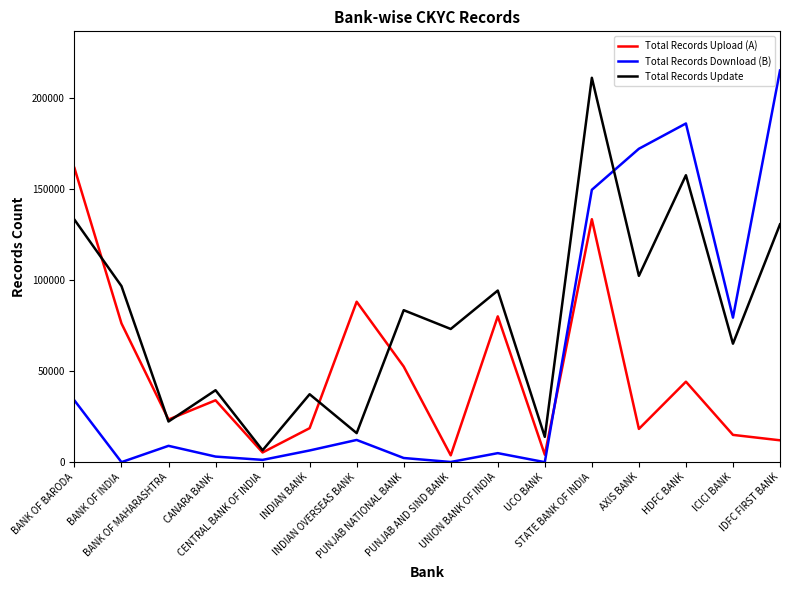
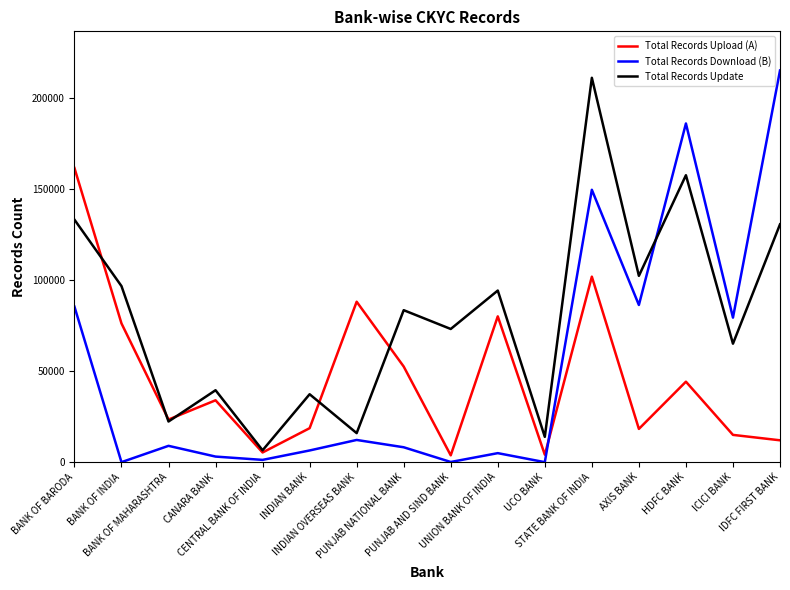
  {
    "Total Records Upload (A)": {
      "BANK OF BARODA": 162000,
      "BANK OF INDIA": 76000,
      "CANARA BANK": 34000,
      "INDIAN BANK": 19000,
      "INDIAN OVERSEAS BANK": 88000,
      "PUNJAB NATIONAL BANK": 53000,
      "PUNJAB AND SIND BANK": 4000,
      "UNION BANK OF INDIA": 80000,
      "UCO BANK": 4000,
-     "STATE BANK OF INDIA": 134000,
+     "STATE BANK OF INDIA": 102000,
      "AXIS BANK": 18000,
      "HDFC BANK": 44000,
      "ICICI BANK": 15000,
      "IDFC FIRST BANK": 12000
    },
    "Total Records Download (B)": {
-     "BANK OF BARODA": 34000,
+     "BANK OF BARODA": 86000,
      "BANK OF INDIA": 0,
      "BANK OF MAHARASHTRA": 9000,
      "CANARA BANK": 3000,
      "CENTRAL BANK OF INDIA": 1000,
      "INDIAN BANK": 6000,
      "INDIAN OVERSEAS BANK": 12000,
-     "PUNJAB NATIONAL BANK": 2000,
+     "PUNJAB NATIONAL BANK": 8000,
      "PUNJAB AND SIND BANK": 0,
      "UNION BANK OF INDIA": 5000,
      "UCO BANK": 0,
      "STATE BANK OF INDIA": 150000,
-     "AXIS BANK": 172000,
+     "AXIS BANK": 86000,
      "HDFC BANK": 186000,
      "ICICI BANK": 79000,
      "IDFC FIRST BANK": 215000
    },
    "Total Records Update": {
      "BANK OF BARODA": 133000,
      "BANK OF INDIA": 97000,
      "CANARA BANK": 40000,
      "INDIAN BANK": 37000,
      "INDIAN OVERSEAS BANK": 16000,
      "PUNJAB NATIONAL BANK": 84000,
      "PUNJAB AND SIND BANK": 73000,
      "UNION BANK OF INDIA": 94000,
      "UCO BANK": 14000,
      "STATE BANK OF INDIA": 211000,
      "AXIS BANK": 102000,
      "HDFC BANK": 158000,
      "ICICI BANK": 65000,
      "IDFC FIRST BANK": 131000
    }
  }
